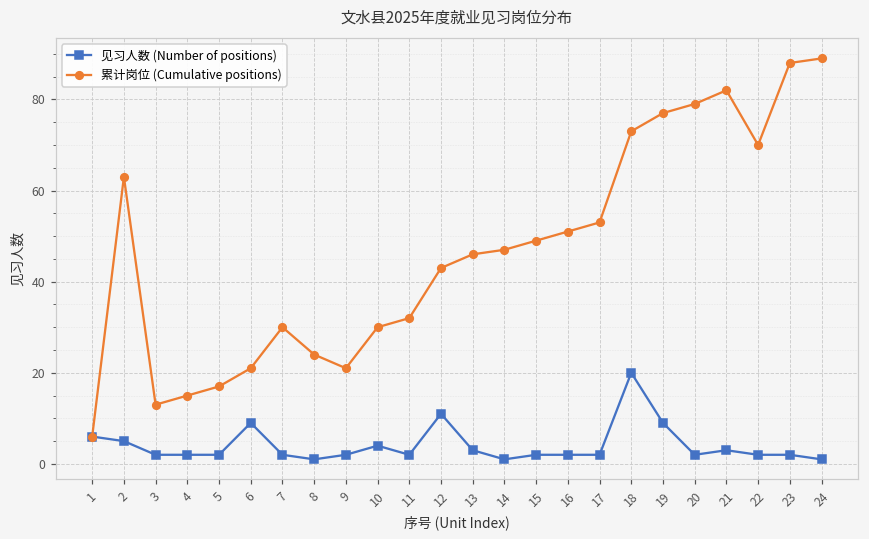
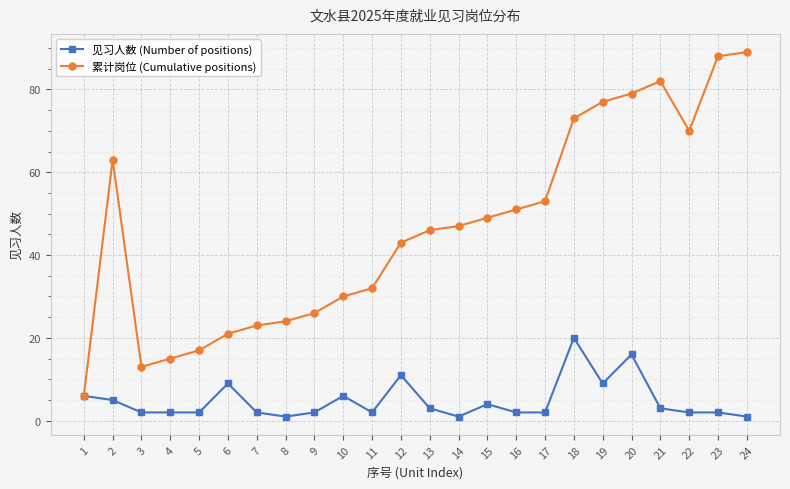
  {
    "见习人数 (Number of positions)": {
      "2": 5,
      "3": 2,
      "4": 2,
      "5": 2,
      "6": 9,
      "7": 2,
      "8": 1,
      "9": 2,
-     "10": 4,
+     "10": 6,
      "11": 2,
      "12": 11,
      "13": 3,
      "14": 1,
-     "15": 2,
+     "15": 4,
      "16": 2,
      "17": 2,
      "18": 20,
      "19": 9,
-     "20": 2,
+     "20": 16,
      "21": 3,
      "22": 2,
      "23": 2,
      "24": 1
    },
    "累计岗位 (Cumulative positions)": {
      "2": 63,
      "3": 13,
      "4": 15,
      "5": 17,
      "6": 21,
-     "7": 30,
+     "7": 23,
      "8": 24,
-     "9": 21,
+     "9": 26,
      "10": 30,
      "11": 32,
      "12": 43,
      "13": 46,
      "14": 47,
      "15": 49,
      "16": 51,
      "17": 53,
      "18": 73,
      "19": 77,
      "20": 79,
      "21": 82,
      "22": 70,
      "23": 88,
      "24": 89
    }
  }
